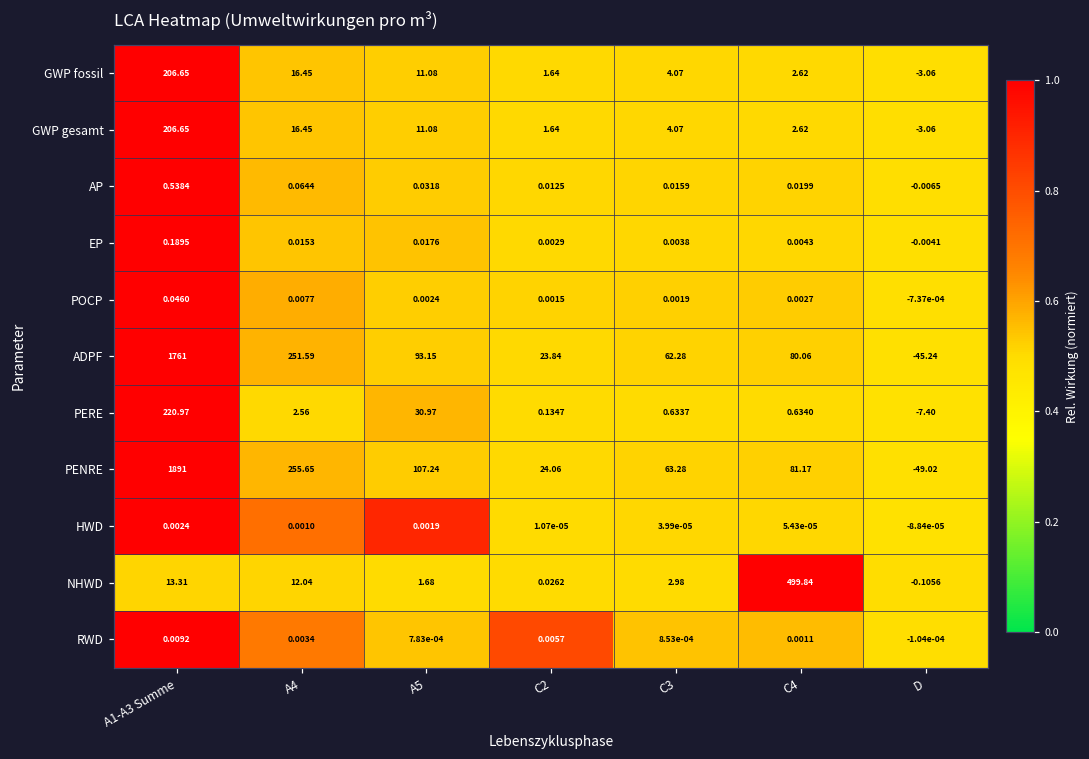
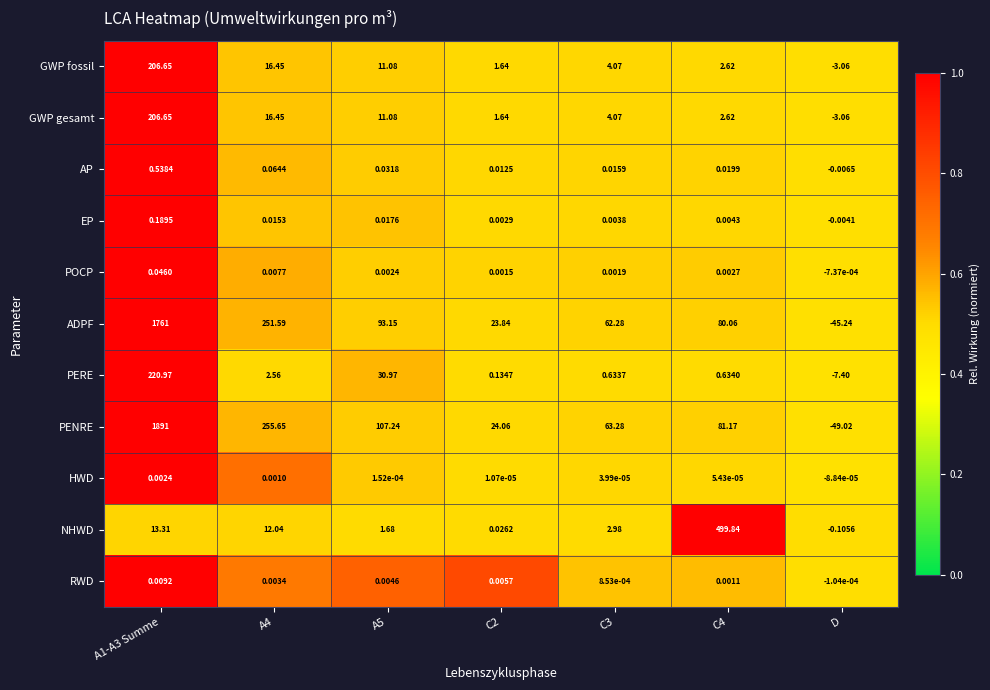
  {
    "GWP fossil": {
      "A1-A3 Summe": "206.65",
      "A4": "16.45",
      "A5": "11.08",
      "C2": "1.64",
      "C3": "4.07",
      "C4": "2.62",
      "D": "-3.06"
    },
    "GWP gesamt": {
      "A1-A3 Summe": "206.65",
      "A4": "16.45",
      "A5": "11.08",
      "C2": "1.64",
      "C3": "4.07",
      "C4": "2.62",
      "D": "-3.06"
    },
    "AP": {
      "A1-A3 Summe": "0.5384",
      "A4": "0.0644",
      "A5": "0.0318",
      "C2": "0.0125",
      "C3": "0.0159",
      "C4": "0.0199",
      "D": "-0.0065"
    },
    "EP": {
      "A1-A3 Summe": "0.1895",
      "A4": "0.0153",
      "A5": "0.0176",
      "C2": "0.0029",
      "C3": "0.0038",
      "C4": "0.0043",
      "D": "-0.0041"
    },
    "POCP": {
      "A1-A3 Summe": "0.0460",
      "A4": "0.0077",
      "A5": "0.0024",
      "C2": "0.0015",
      "C3": "0.0019",
      "C4": "0.0027",
      "D": "-7.37e-04"
    },
    "ADPF": {
      "A1-A3 Summe": "1761",
      "A4": "251.59",
      "A5": "93.15",
      "C2": "23.84",
      "C3": "62.28",
      "C4": "80.06",
      "D": "-45.24"
    },
    "PERE": {
      "A1-A3 Summe": "220.97",
      "A4": "2.56",
      "A5": "30.97",
      "C2": "0.1347",
      "C3": "0.6337",
      "C4": "0.6340",
      "D": "-7.40"
    },
    "PENRE": {
      "A1-A3 Summe": "1891",
      "A4": "255.65",
      "A5": "107.24",
      "C2": "24.06",
      "C3": "63.28",
      "C4": "81.17",
      "D": "-49.02"
    },
    "HWD": {
      "A1-A3 Summe": "0.0024",
      "A4": "0.0010",
-     "A5": "0.0019",
+     "A5": "1.52e-04",
      "C2": "1.07e-05",
      "C3": "3.99e-05",
      "C4": "5.43e-05",
      "D": "-8.84e-05"
    },
    "NHWD": {
      "A1-A3 Summe": "13.31",
      "A4": "12.04",
      "A5": "1.68",
      "C2": "0.0262",
      "C3": "2.98",
      "C4": "499.84",
      "D": "-0.1056"
    },
    "RWD": {
      "A1-A3 Summe": "0.0092",
      "A4": "0.0034",
-     "A5": "7.83e-04",
+     "A5": "0.0046",
      "C2": "0.0057",
      "C3": "8.53e-04",
      "C4": "0.0011",
      "D": "-1.04e-04"
    }
  }
